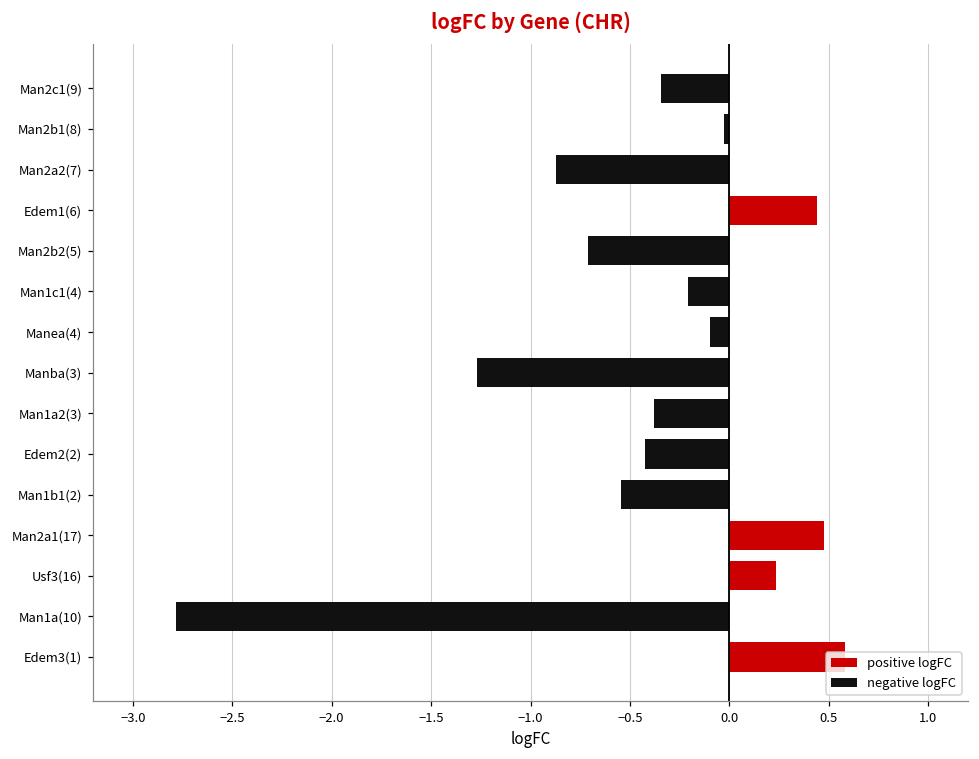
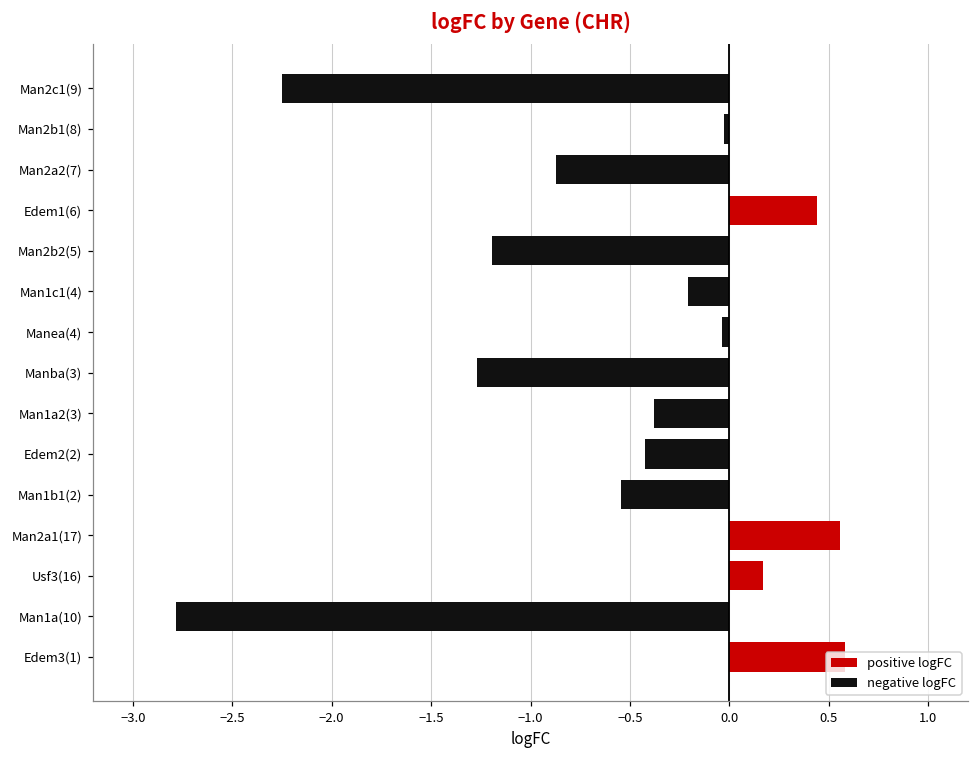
  {
-   "Man2c1(9)": -0.34,
+   "Man2c1(9)": -2.25,
    "Man2b1(8)": -0.03,
    "Man2a2(7)": -0.87,
    "Edem1(6)": 0.44,
-   "Man2b2(5)": -0.71,
+   "Man2b2(5)": -1.19,
    "Man1c1(4)": -0.21,
-   "Manea(4)": -0.10,
+   "Manea(4)": -0.04,
    "Manba(3)": -1.27,
    "Man1a2(3)": -0.38,
    "Edem2(2)": -0.42,
    "Man1b1(2)": -0.55,
-   "Man2a1(17)": 0.48,
-   "Usf3(16)": 0.24,
+   "Man2a1(17)": 0.56,
+   "Usf3(16)": 0.17,
    "Man1a(10)": -2.79
  }
